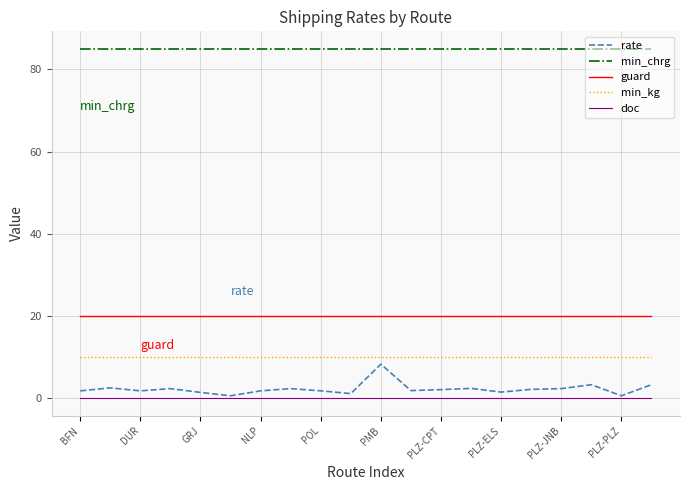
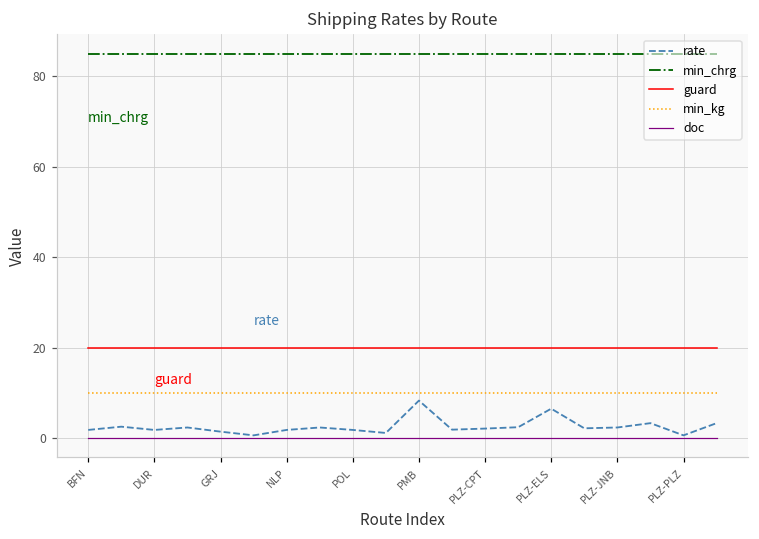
  {
    "rate": {
      "BFN": 2,
      "DUR": 2,
      "GRJ": 1,
      "NLP": 2,
      "POL": 2,
      "PMB": 8,
      "PLZ-CPT": 2,
-     "PLZ-ELS": 2,
+     "PLZ-ELS": 7,
      "PLZ-JNB": 2
    },
    "min_chrg": {
      "BFN": 85,
      "DUR": 85,
      "GRJ": 85,
      "NLP": 85,
      "POL": 85,
      "PMB": 85,
      "PLZ-CPT": 85,
      "PLZ-ELS": 85,
      "PLZ-JNB": 85
    },
    "guard": {
      "BFN": 20,
      "DUR": 20,
      "GRJ": 20,
      "NLP": 20,
      "POL": 20,
      "PMB": 20,
      "PLZ-CPT": 20,
      "PLZ-ELS": 20,
      "PLZ-JNB": 20,
      "PLZ-PLZ": 20
    },
    "min_kg": {
      "BFN": 10,
      "DUR": 10,
      "GRJ": 10,
      "NLP": 10,
      "POL": 10,
      "PMB": 10,
      "PLZ-CPT": 10,
      "PLZ-ELS": 10,
      "PLZ-JNB": 10,
      "PLZ-PLZ": 10
    },
    "doc": {
      "BFN": 0,
      "DUR": 0,
      "GRJ": 0,
      "NLP": 0,
      "POL": 0,
      "PMB": 0,
      "PLZ-CPT": 0,
      "PLZ-ELS": 0,
      "PLZ-JNB": 0
    }
  }
